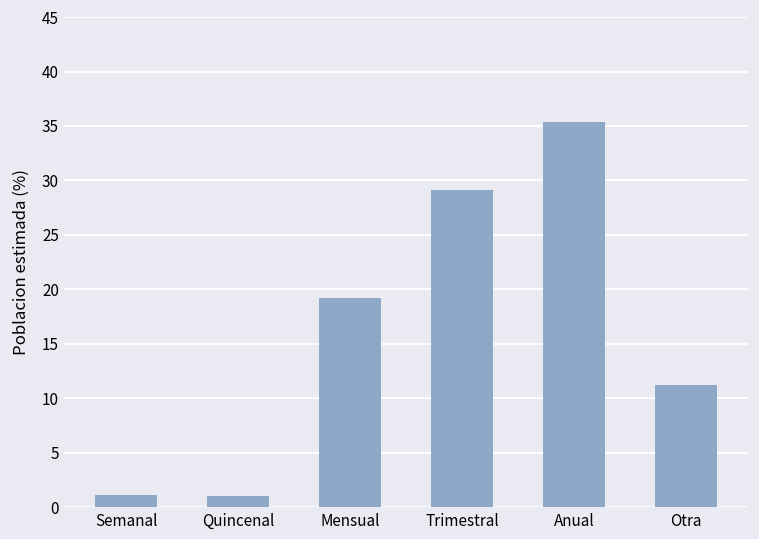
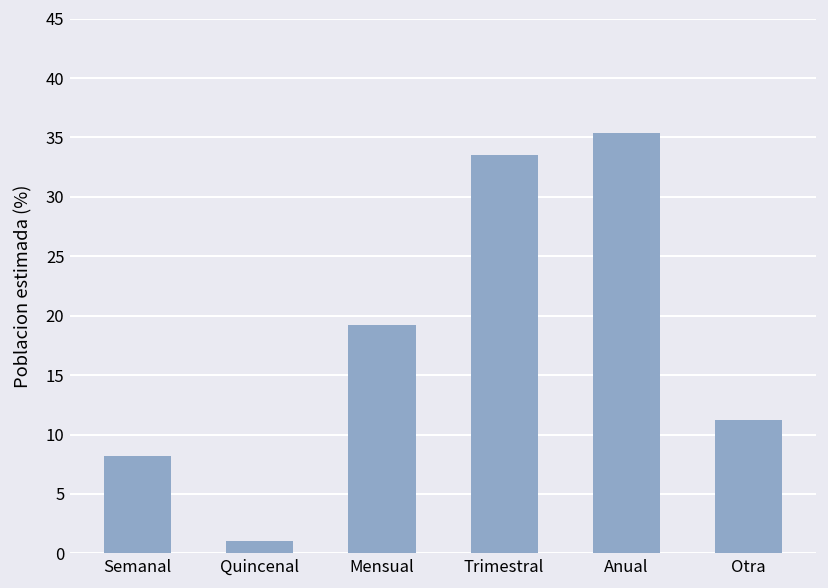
  {
-   "Semanal": 1,
+   "Semanal": 8,
    "Quincenal": 1,
    "Mensual": 19,
-   "Trimestral": 29,
+   "Trimestral": 34,
    "Anual": 35,
    "Otra": 11
  }
